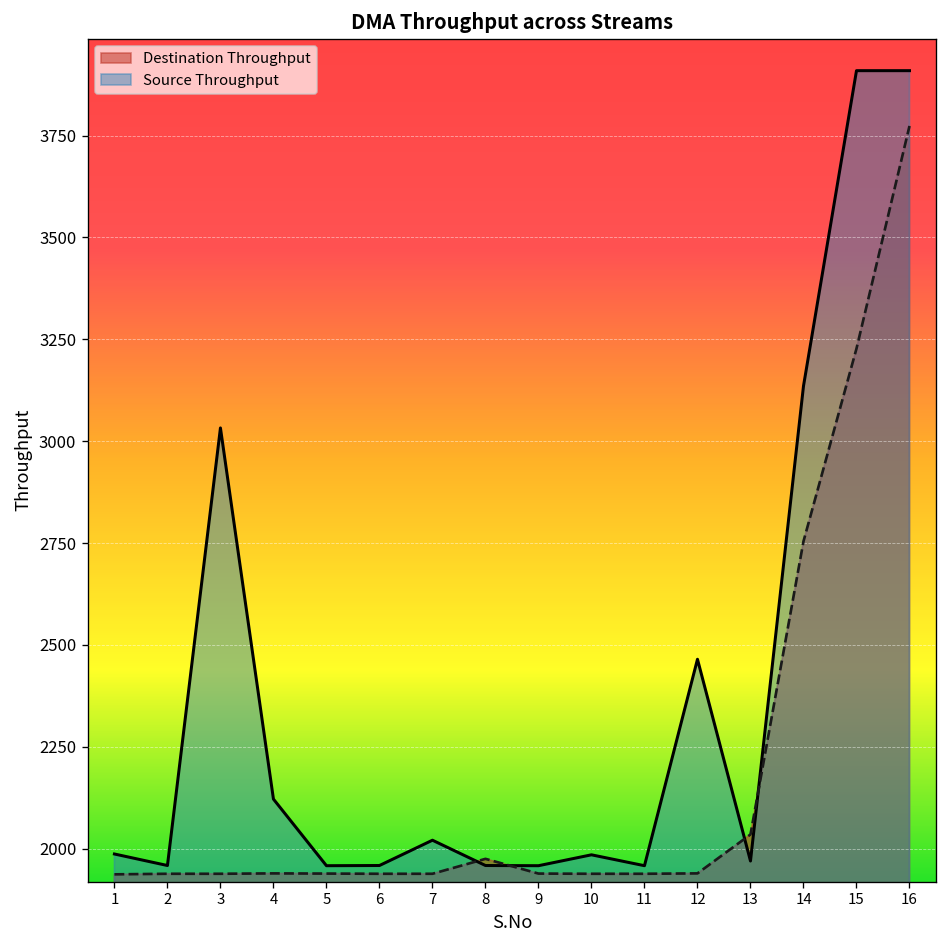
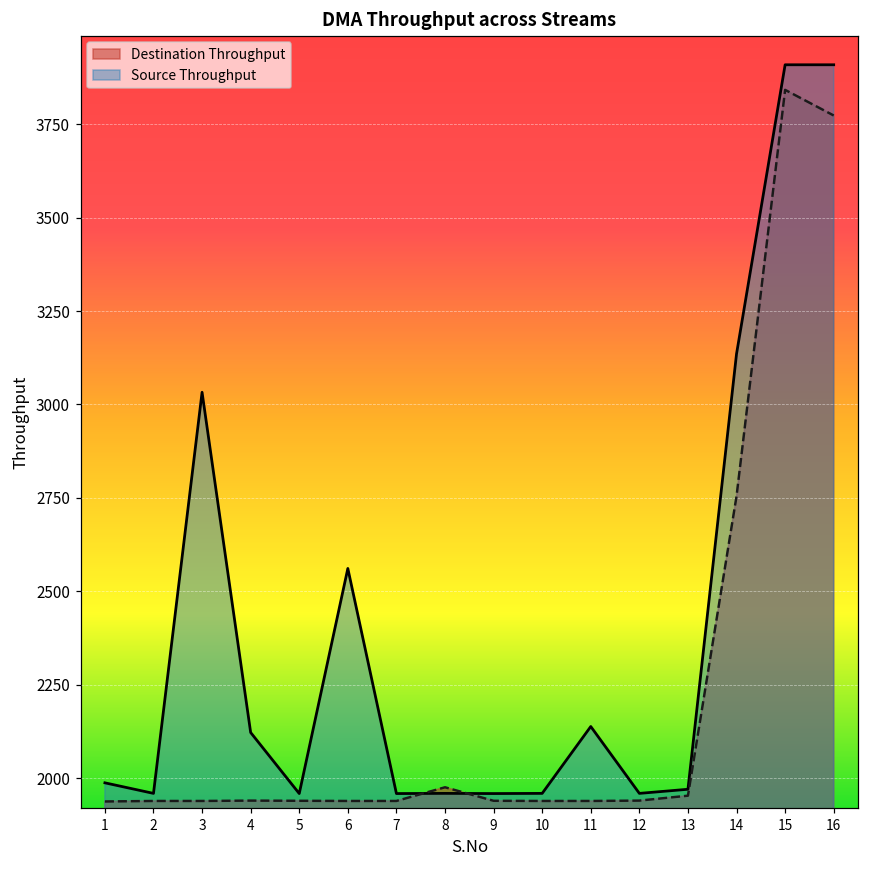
  {
    "Destination Throughput": {
      "1": 1940,
      "2": 1940,
      "3": 1940,
      "4": 1940,
      "5": 1940,
      "6": 1940,
      "7": 1940,
      "8": 1980,
      "9": 1940,
      "10": 1940,
      "11": 1940,
      "12": 1940,
-     "13": 2040,
+     "13": 1950,
      "14": 2750,
-     "15": 3230,
+     "15": 3840,
      "16": 3770
    },
    "Source Throughput": {
      "1": 1990,
      "2": 1960,
      "3": 3030,
      "4": 2120,
      "5": 1960,
-     "6": 1960,
-     "7": 2020,
+     "6": 2560,
+     "7": 1960,
      "8": 1960,
      "9": 1960,
-     "10": 1990,
-     "11": 1960,
-     "12": 2460,
+     "10": 1960,
+     "11": 2140,
+     "12": 1960,
      "13": 1970,
      "14": 3140,
      "15": 3910,
      "16": 3910
    }
  }
